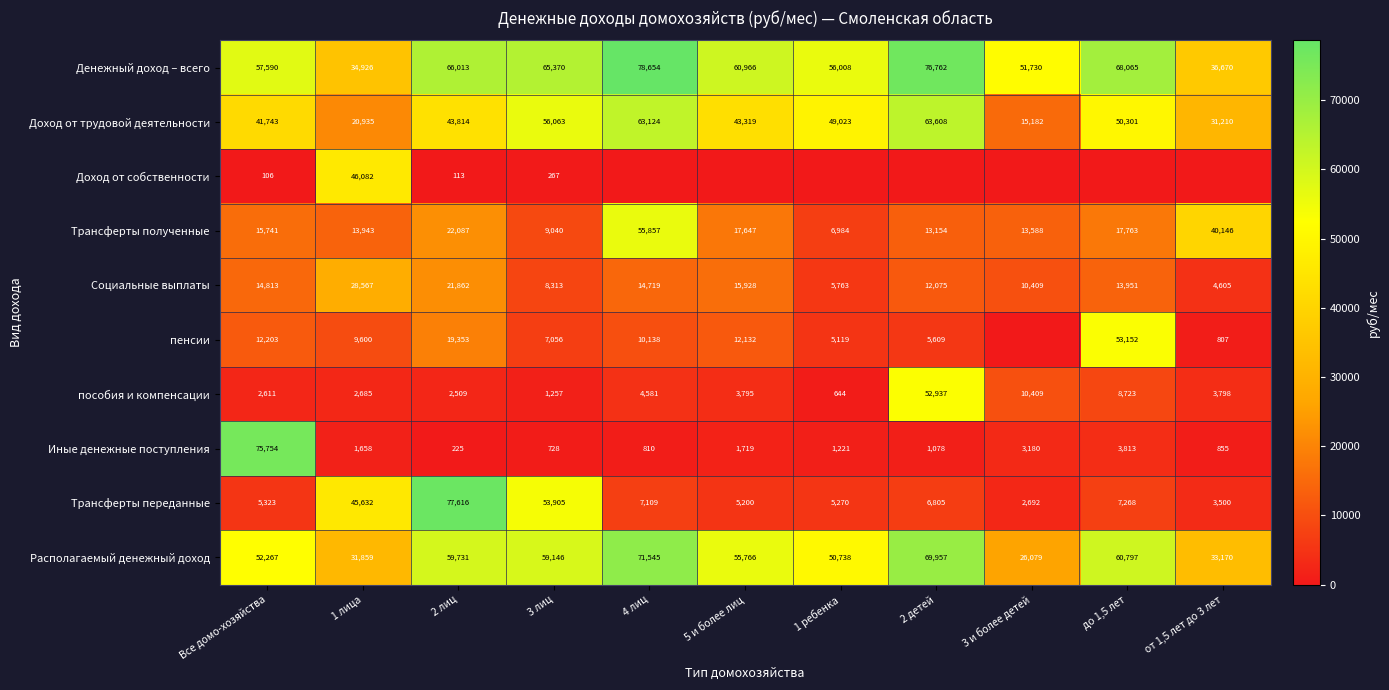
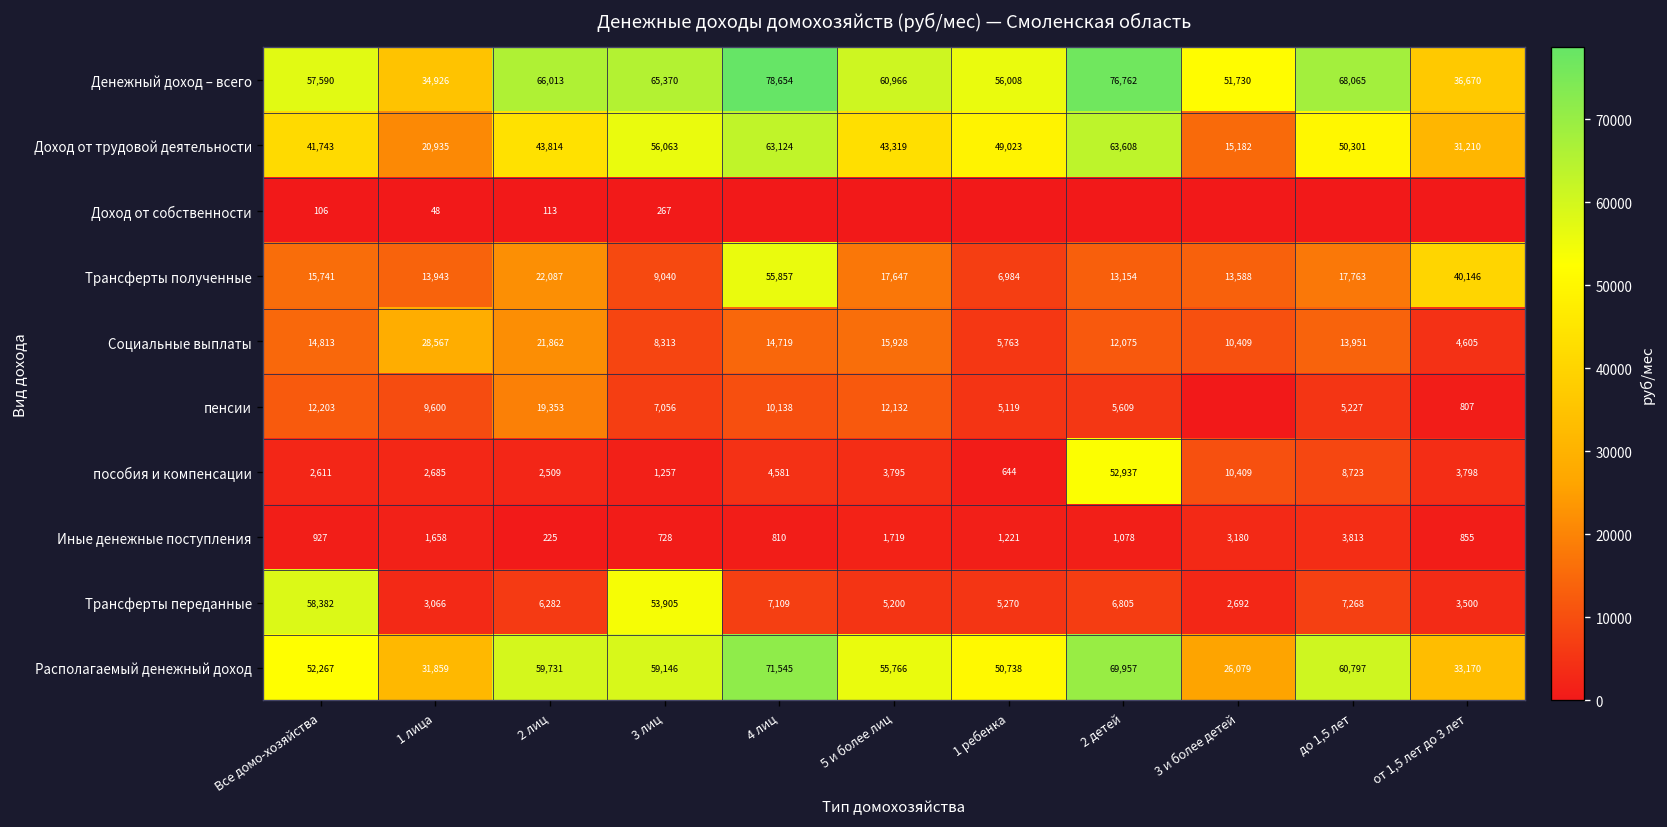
  {
    "Денежный доход – всего": {
      "Все домо-хозяйства": "57,590",
      "1 лица": "34,926",
      "2 лиц": "66,013",
      "3 лиц": "65,370",
      "4 лиц": "78,654",
      "5 и более лиц": "60,966",
      "1 ребенка": "56,008",
      "2 детей": "76,762",
      "3 и более детей": "51,730",
      "до 1,5 лет": "68,065",
      "от 1,5 лет до 3 лет": "36,670"
    },
    "Доход от трудовой деятельности": {
      "Все домо-хозяйства": "41,743",
      "1 лица": "20,935",
      "2 лиц": "43,814",
      "3 лиц": "56,063",
      "4 лиц": "63,124",
      "5 и более лиц": "43,319",
      "1 ребенка": "49,023",
      "2 детей": "63,608",
      "3 и более детей": "15,182",
      "до 1,5 лет": "50,301",
      "от 1,5 лет до 3 лет": "31,210"
    },
    "Доход от собственности": {
      "Все домо-хозяйства": "106",
-     "1 лица": "46,082",
+     "1 лица": "48",
      "2 лиц": "113",
      "3 лиц": "267"
    },
    "Трансферты полученные": {
      "Все домо-хозяйства": "15,741",
      "1 лица": "13,943",
      "2 лиц": "22,087",
      "3 лиц": "9,040",
      "4 лиц": "55,857",
      "5 и более лиц": "17,647",
      "1 ребенка": "6,984",
      "2 детей": "13,154",
      "3 и более детей": "13,588",
      "до 1,5 лет": "17,763",
      "от 1,5 лет до 3 лет": "40,146"
    },
    "Социальные выплаты": {
      "Все домо-хозяйства": "14,813",
      "1 лица": "28,567",
      "2 лиц": "21,862",
      "3 лиц": "8,313",
      "4 лиц": "14,719",
      "5 и более лиц": "15,928",
      "1 ребенка": "5,763",
      "2 детей": "12,075",
      "3 и более детей": "10,409",
      "до 1,5 лет": "13,951",
      "от 1,5 лет до 3 лет": "4,605"
    },
    "пенсии": {
      "Все домо-хозяйства": "12,203",
      "1 лица": "9,600",
      "2 лиц": "19,353",
      "3 лиц": "7,056",
      "4 лиц": "10,138",
      "5 и более лиц": "12,132",
      "1 ребенка": "5,119",
      "2 детей": "5,609",
-     "до 1,5 лет": "53,152",
+     "до 1,5 лет": "5,227",
      "от 1,5 лет до 3 лет": "807"
    },
    "пособия и компенсации": {
      "Все домо-хозяйства": "2,611",
      "1 лица": "2,685",
      "2 лиц": "2,509",
      "3 лиц": "1,257",
      "4 лиц": "4,581",
      "5 и более лиц": "3,795",
      "1 ребенка": "644",
      "2 детей": "52,937",
      "3 и более детей": "10,409",
      "до 1,5 лет": "8,723",
      "от 1,5 лет до 3 лет": "3,798"
    },
    "Иные денежные поступления": {
-     "Все домо-хозяйства": "75,754",
+     "Все домо-хозяйства": "927",
      "1 лица": "1,658",
      "2 лиц": "225",
      "3 лиц": "728",
      "4 лиц": "810",
      "5 и более лиц": "1,719",
      "1 ребенка": "1,221",
      "2 детей": "1,078",
      "3 и более детей": "3,180",
      "до 1,5 лет": "3,813",
      "от 1,5 лет до 3 лет": "855"
    },
    "Трансферты переданные": {
-     "Все домо-хозяйства": "5,323",
-     "1 лица": "45,632",
-     "2 лиц": "77,616",
+     "Все домо-хозяйства": "58,382",
+     "1 лица": "3,066",
+     "2 лиц": "6,282",
      "3 лиц": "53,905",
      "4 лиц": "7,109",
      "5 и более лиц": "5,200",
      "1 ребенка": "5,270",
      "2 детей": "6,805",
      "3 и более детей": "2,692",
      "до 1,5 лет": "7,268",
      "от 1,5 лет до 3 лет": "3,500"
    },
    "Располагаемый денежный доход": {
      "Все домо-хозяйства": "52,267",
      "1 лица": "31,859",
      "2 лиц": "59,731",
      "3 лиц": "59,146",
      "4 лиц": "71,545",
      "5 и более лиц": "55,766",
      "1 ребенка": "50,738",
      "2 детей": "69,957",
      "3 и более детей": "26,079",
      "до 1,5 лет": "60,797",
      "от 1,5 лет до 3 лет": "33,170"
    }
  }
